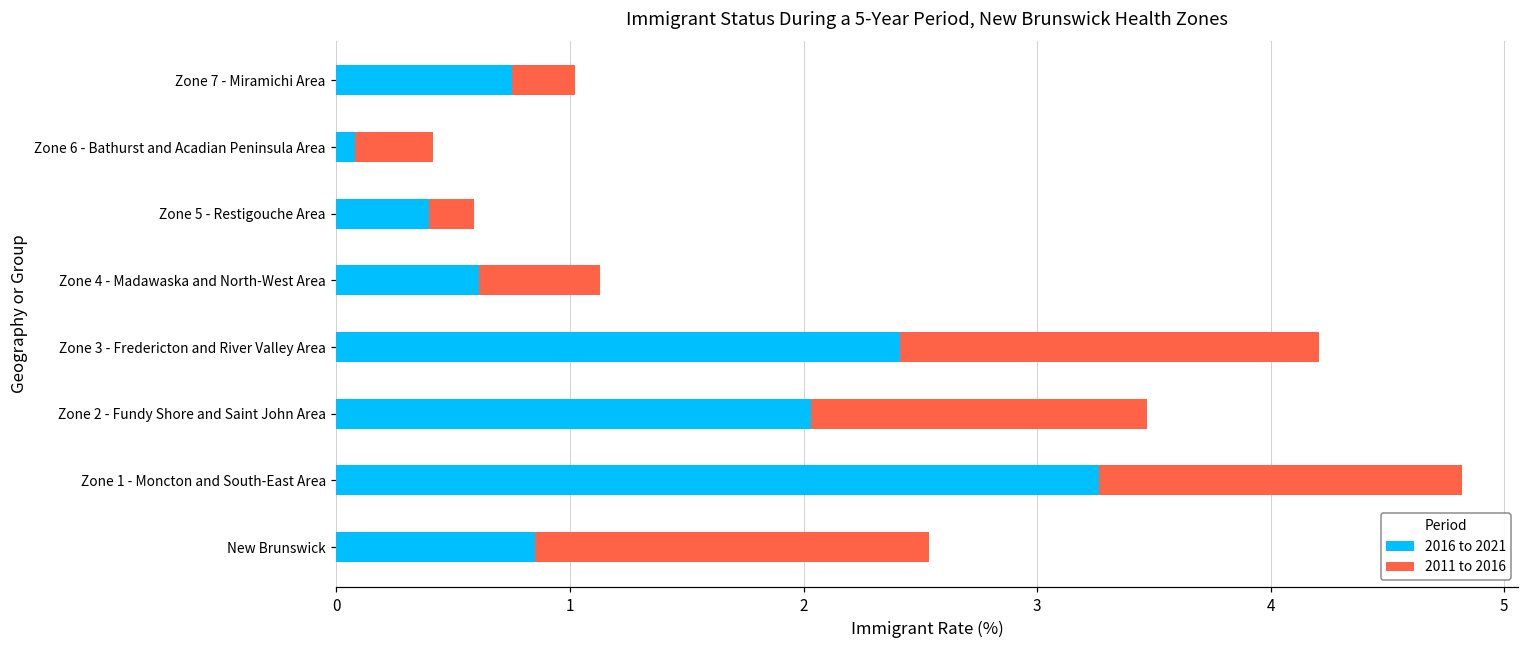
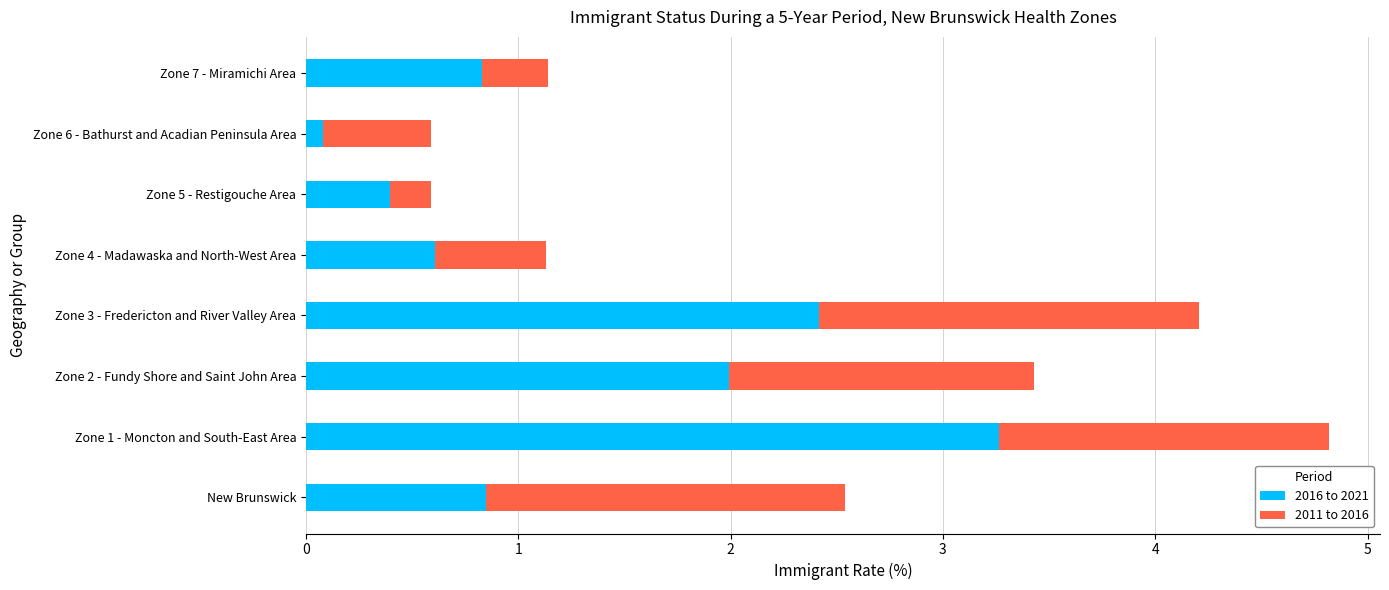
  {
    "2016 to 2021": {
-     "Zone 7 - Miramichi Area": 0.75,
+     "Zone 7 - Miramichi Area": 0.83,
      "Zone 6 - Bathurst and Acadian Peninsula Area": 0.08,
      "Zone 5 - Restigouche Area": 0.40,
      "Zone 4 - Madawaska and North-West Area": 0.61,
      "Zone 3 - Fredericton and River Valley Area": 2.41,
-     "Zone 2 - Fundy Shore and Saint John Area": 2.03,
+     "Zone 2 - Fundy Shore and Saint John Area": 1.99,
      "Zone 1 - Moncton and South-East Area": 3.27,
      "New Brunswick": 0.85
    },
    "2011 to 2016": {
-     "Zone 7 - Miramichi Area": 0.27,
-     "Zone 6 - Bathurst and Acadian Peninsula Area": 0.33,
+     "Zone 7 - Miramichi Area": 0.31,
+     "Zone 6 - Bathurst and Acadian Peninsula Area": 0.51,
      "Zone 5 - Restigouche Area": 0.19,
      "Zone 4 - Madawaska and North-West Area": 0.52,
      "Zone 3 - Fredericton and River Valley Area": 1.79,
      "Zone 2 - Fundy Shore and Saint John Area": 1.44,
      "Zone 1 - Moncton and South-East Area": 1.55,
      "New Brunswick": 1.69
    }
  }
